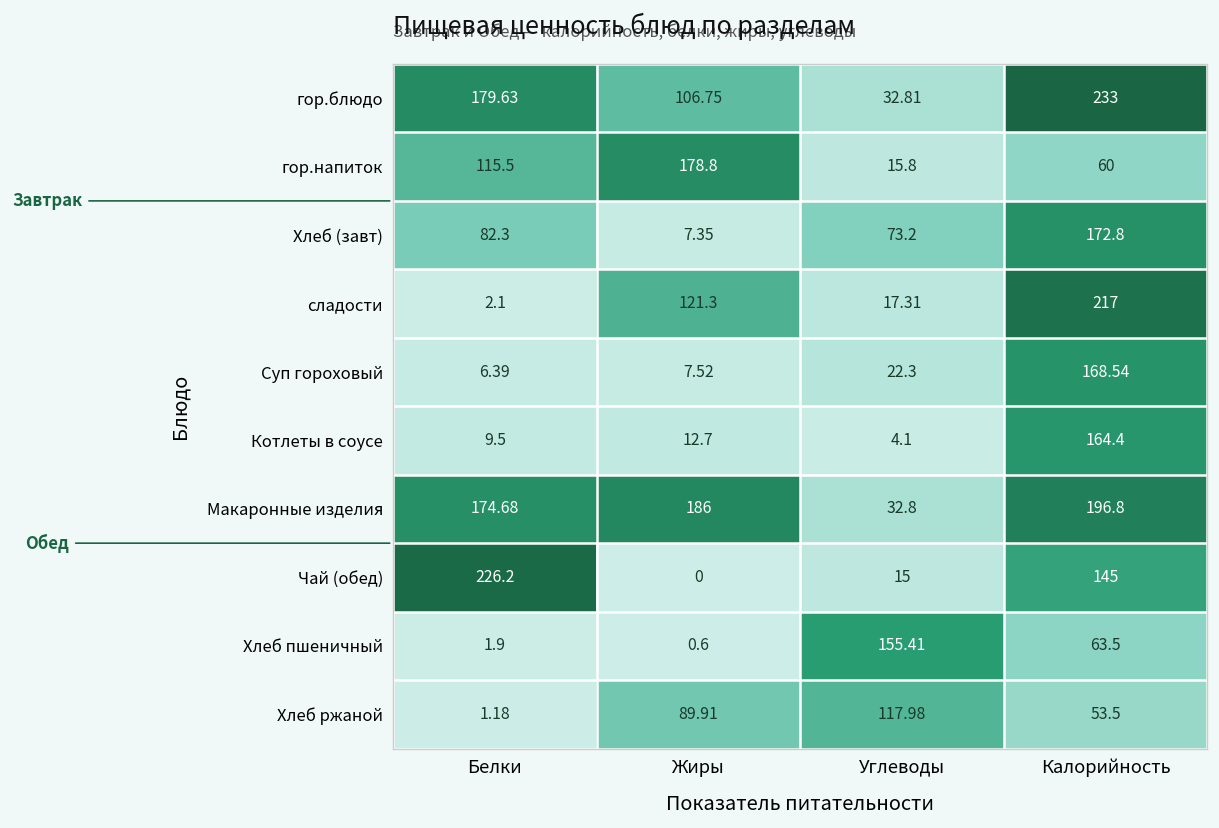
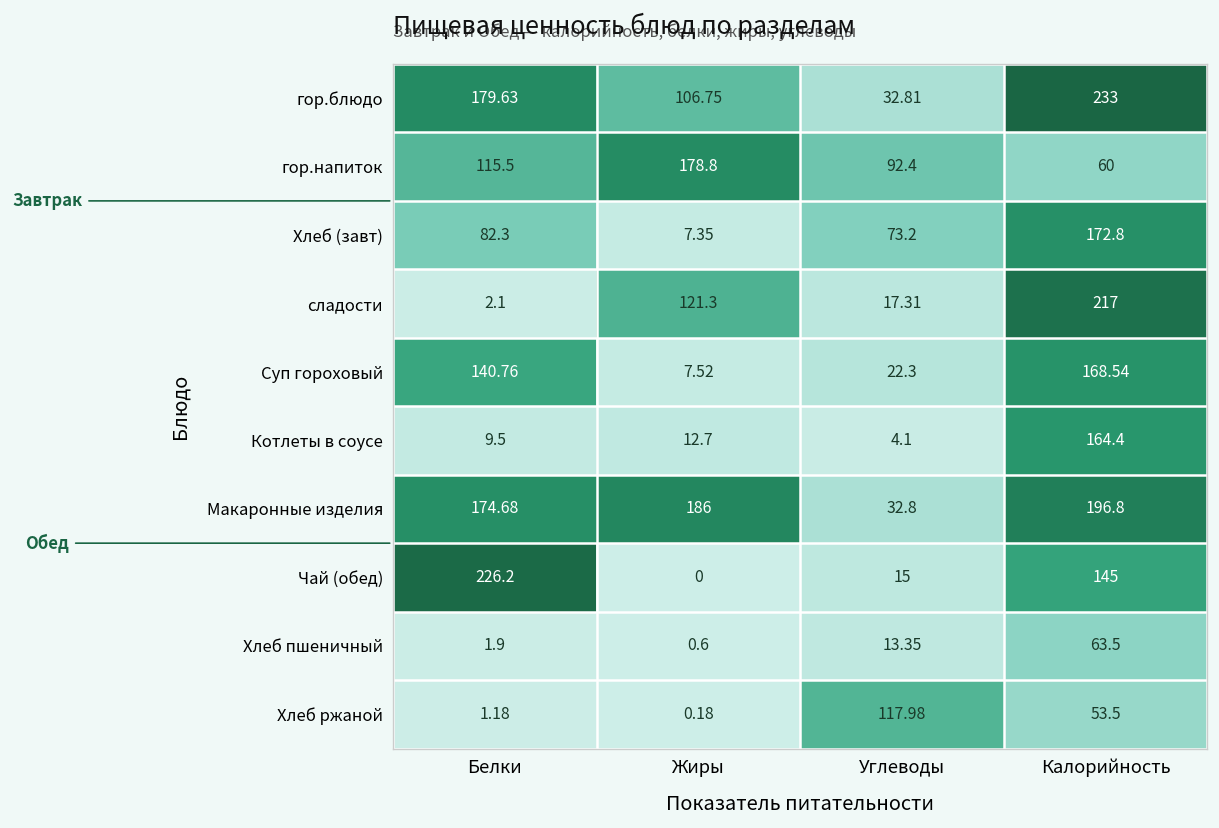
  {
    "гор.блюдо": {
      "Белки": 179.63,
      "Жиры": 106.75,
      "Углеводы": 32.81,
      "Калорийность": 233
    },
    "гор.напиток": {
      "Белки": 115.5,
      "Жиры": 178.8,
-     "Углеводы": 15.8,
+     "Углеводы": 92.4,
      "Калорийность": 60
    },
    "Хлеб (завт)": {
      "Белки": 82.3,
      "Жиры": 7.35,
      "Углеводы": 73.2,
      "Калорийность": 172.8
    },
    "сладости": {
      "Белки": 2.1,
      "Жиры": 121.3,
      "Углеводы": 17.31,
      "Калорийность": 217
    },
    "Суп гороховый": {
-     "Белки": 6.39,
+     "Белки": 140.76,
      "Жиры": 7.52,
      "Углеводы": 22.3,
      "Калорийность": 168.54
    },
    "Котлеты в соусе": {
      "Белки": 9.5,
      "Жиры": 12.7,
      "Углеводы": 4.1,
      "Калорийность": 164.4
    },
    "Макаронные изделия": {
      "Белки": 174.68,
      "Жиры": 186,
      "Углеводы": 32.8,
      "Калорийность": 196.8
    },
    "Чай (обед)": {
      "Белки": 226.2,
      "Жиры": 0,
      "Углеводы": 15,
      "Калорийность": 145
    },
    "Хлеб пшеничный": {
      "Белки": 1.9,
      "Жиры": 0.6,
-     "Углеводы": 155.41,
+     "Углеводы": 13.35,
      "Калорийность": 63.5
    },
    "Хлеб ржаной": {
      "Белки": 1.18,
-     "Жиры": 89.91,
+     "Жиры": 0.18,
      "Углеводы": 117.98,
      "Калорийность": 53.5
    }
  }
